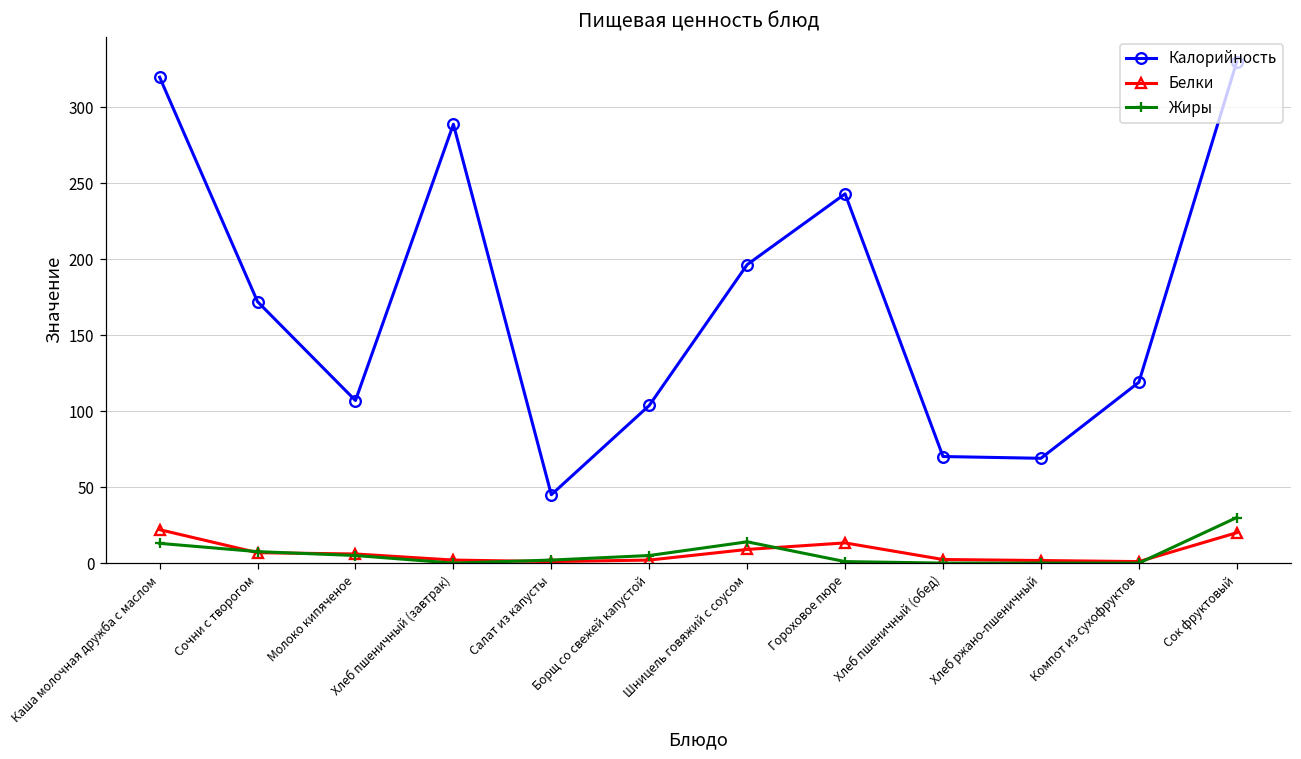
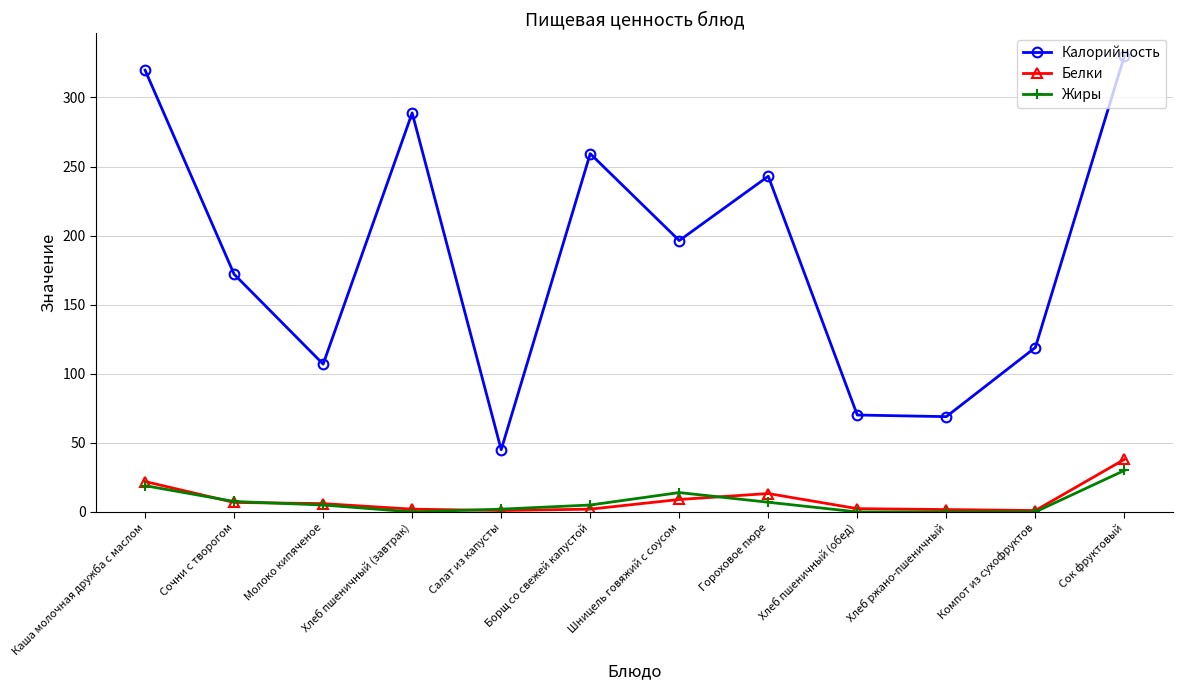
  {
    "Калорийность": {
      "Каша молочная дружба с маслом": 320,
      "Сочни с творогом": 172,
      "Молоко кипяченое": 107,
      "Хлеб пшеничный (завтрак)": 289,
      "Салат из капусты": 45,
-     "Борщ со свежей капустой": 104,
+     "Борщ со свежей капустой": 259,
      "Шницель говяжий с соусом": 196,
      "Гороховое пюре": 243,
      "Хлеб пшеничный (обед)": 70,
      "Хлеб ржано-пшеничный": 69,
      "Компот из сухофруктов": 119
    },
    "Белки": {
      "Каша молочная дружба с маслом": 22,
      "Хлеб пшеничный (завтрак)": 2,
      "Борщ со свежей капустой": 2,
      "Шницель говяжий с соусом": 9,
      "Гороховое пюре": 13,
      "Хлеб пшеничный (обед)": 2,
-     "Сок фруктовый": 20
+     "Сок фруктовый": 38
    },
    "Жиры": {
-     "Каша молочная дружба с маслом": 13,
+     "Каша молочная дружба с маслом": 19,
      "Хлеб пшеничный (завтрак)": 0,
      "Борщ со свежей капустой": 5,
      "Шницель говяжий с соусом": 14,
-     "Гороховое пюре": 1,
+     "Гороховое пюре": 7,
      "Хлеб пшеничный (обед)": 0,
      "Сок фруктовый": 30
    }
  }
